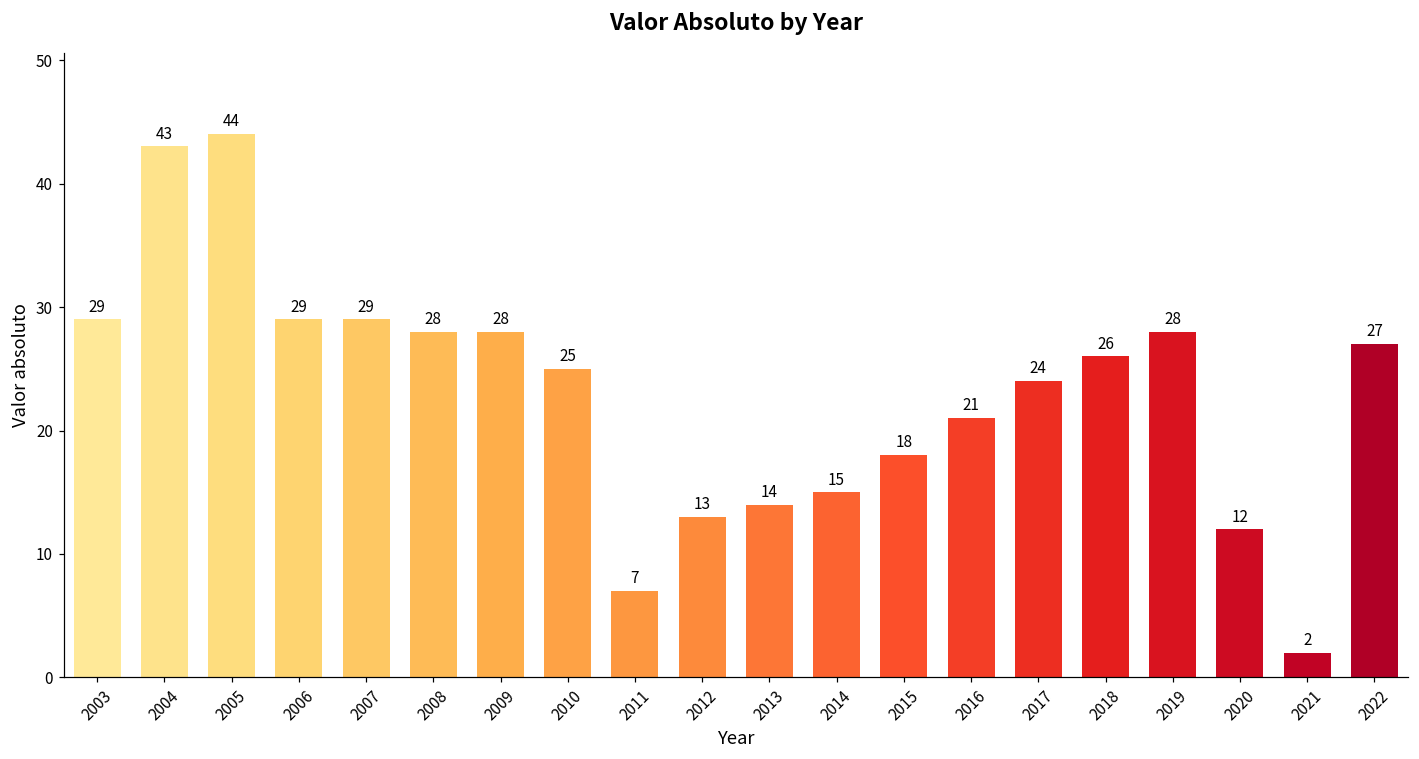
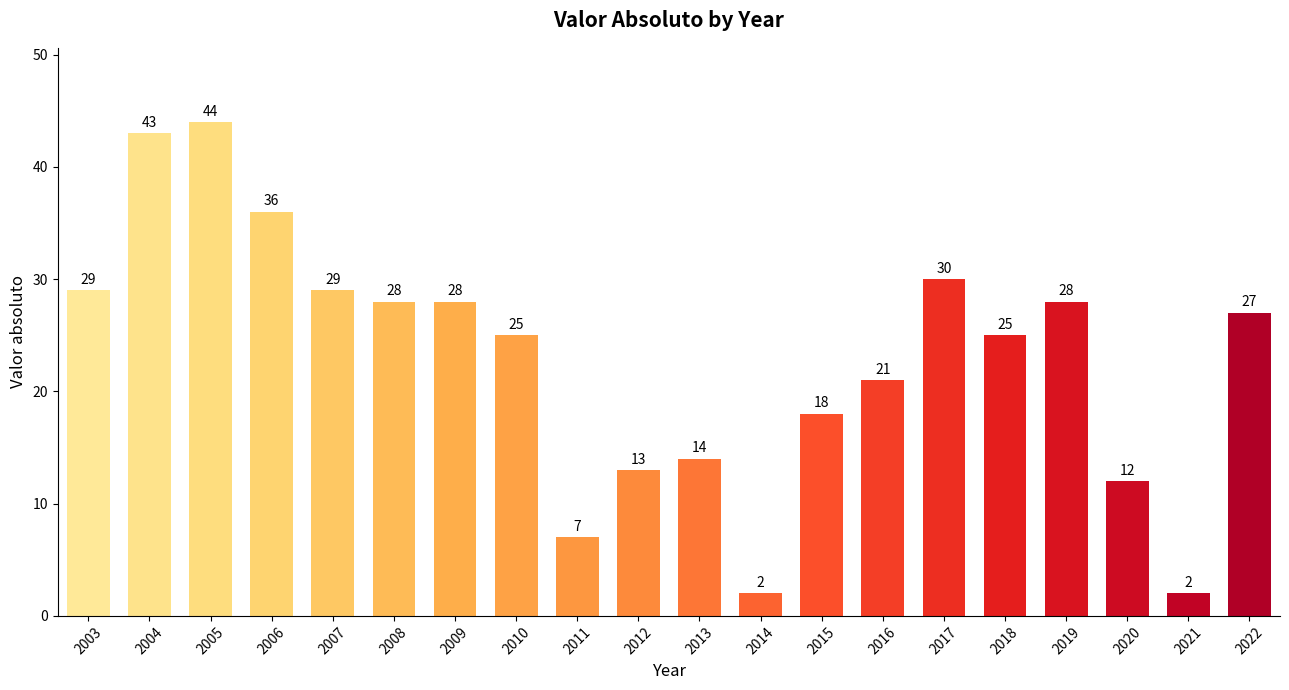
  {
    "2003": 29,
    "2004": 43,
    "2005": 44,
-   "2006": 29,
+   "2006": 36,
    "2007": 29,
    "2008": 28,
    "2009": 28,
    "2010": 25,
    "2011": 7,
    "2012": 13,
    "2013": 14,
-   "2014": 15,
+   "2014": 2,
    "2015": 18,
    "2016": 21,
-   "2017": 24,
-   "2018": 26,
+   "2017": 30,
+   "2018": 25,
    "2019": 28,
    "2020": 12,
    "2021": 2,
    "2022": 27
  }
